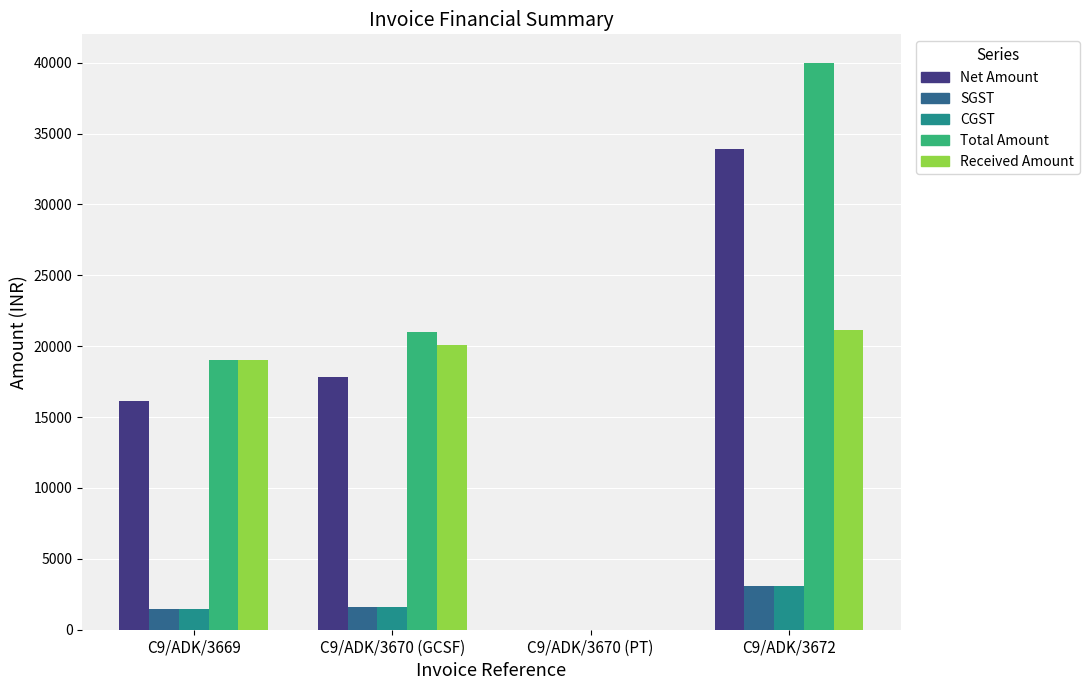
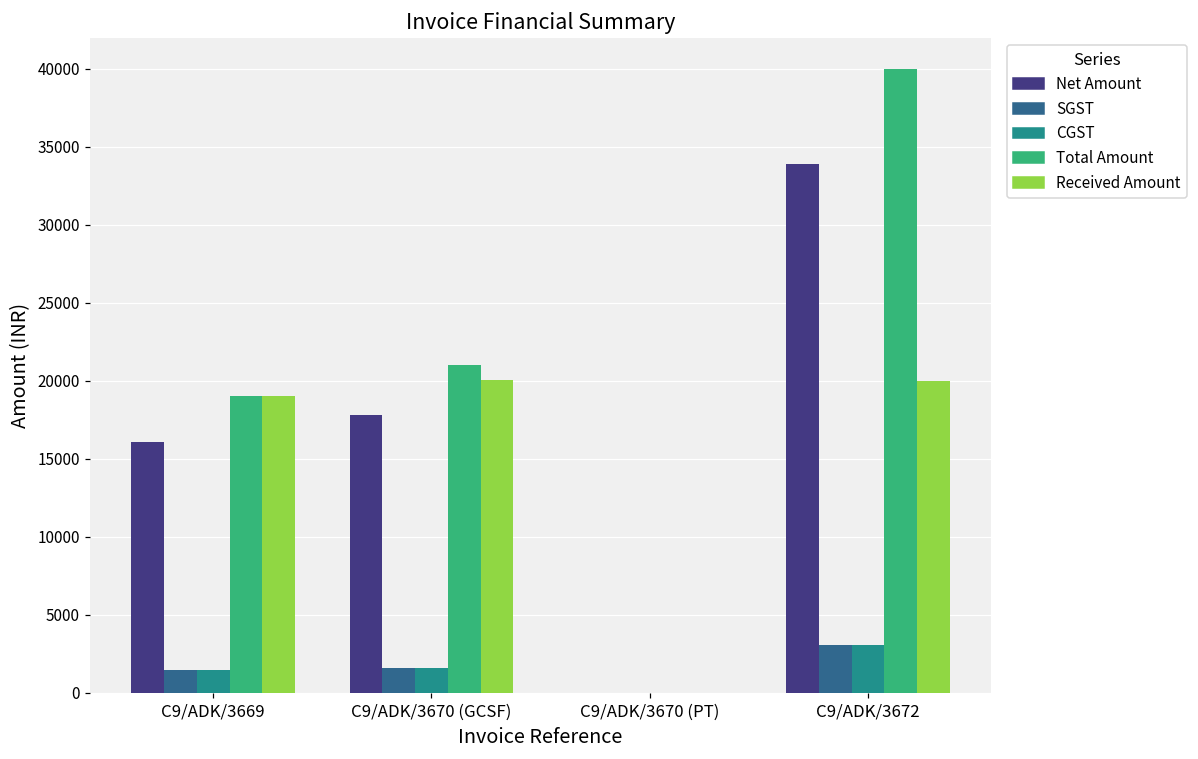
  {
    "Received Amount": {
      "C9/ADK/3669": 19000,
      "C9/ADK/3670 (GCSF)": 20100,
      "C9/ADK/3670 (PT)": 0,
-     "C9/ADK/3672": 21100
+     "C9/ADK/3672": 20000
    }
  }
